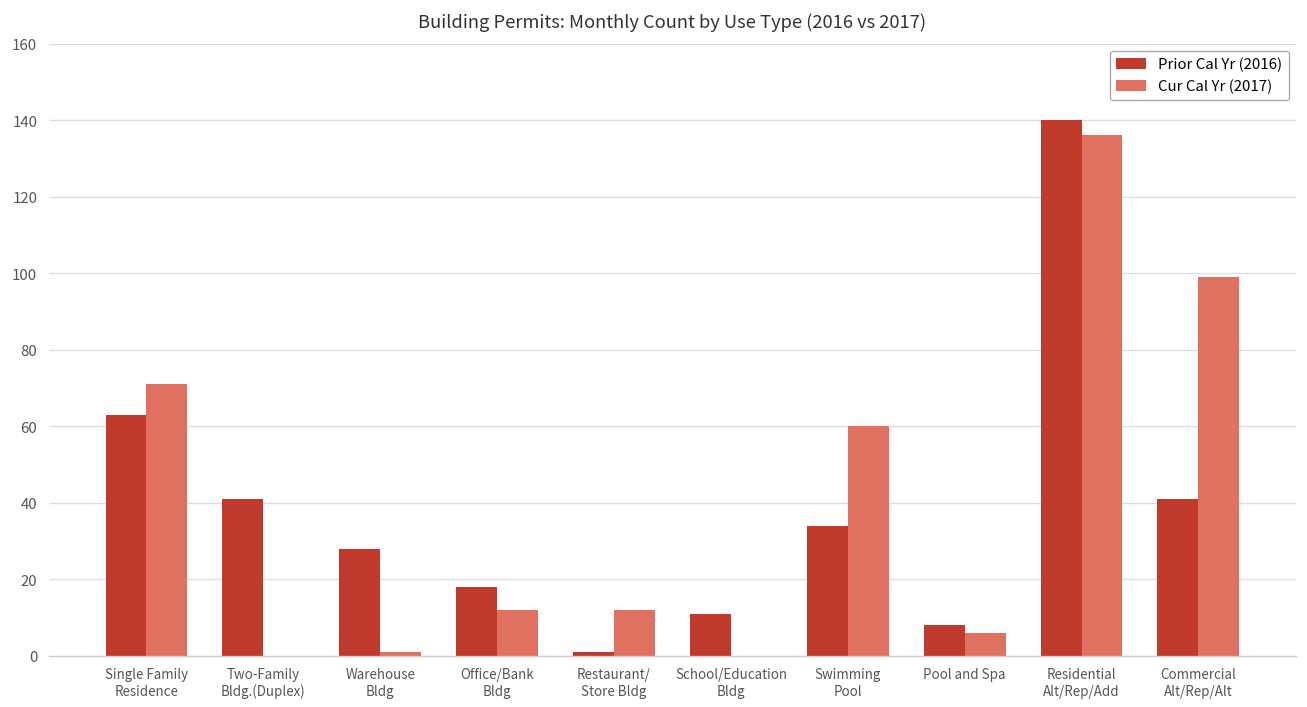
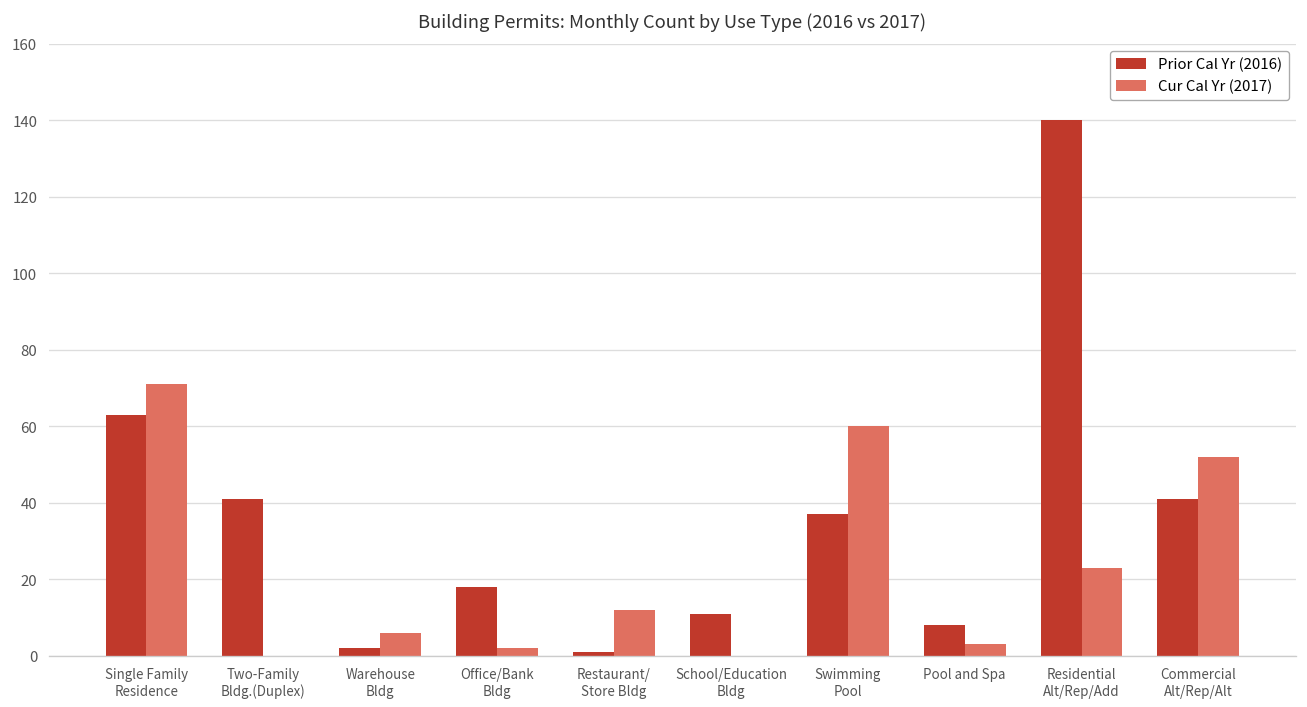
  {
    "Prior Cal Yr (2016)": {
      "Single Family Residence": 63,
      "Two-Family Bldg.(Duplex)": 41,
-     "Warehouse Bldg": 28,
+     "Warehouse Bldg": 2,
      "Office/Bank Bldg": 18,
      "Restaurant/ Store Bldg": 1,
      "School/Education Bldg": 11,
-     "Swimming Pool": 34,
+     "Swimming Pool": 37,
      "Pool and Spa": 8,
      "Residential Alt/Rep/Add": 140,
      "Commercial Alt/Rep/Alt": 41
    },
    "Cur Cal Yr (2017)": {
      "Single Family Residence": 71,
      "Two-Family Bldg.(Duplex)": 0,
-     "Warehouse Bldg": 1,
-     "Office/Bank Bldg": 12,
+     "Warehouse Bldg": 6,
+     "Office/Bank Bldg": 2,
      "Restaurant/ Store Bldg": 12,
      "School/Education Bldg": 0,
      "Swimming Pool": 60,
-     "Pool and Spa": 6,
-     "Residential Alt/Rep/Add": 136,
-     "Commercial Alt/Rep/Alt": 99
+     "Pool and Spa": 3,
+     "Residential Alt/Rep/Add": 23,
+     "Commercial Alt/Rep/Alt": 52
    }
  }
